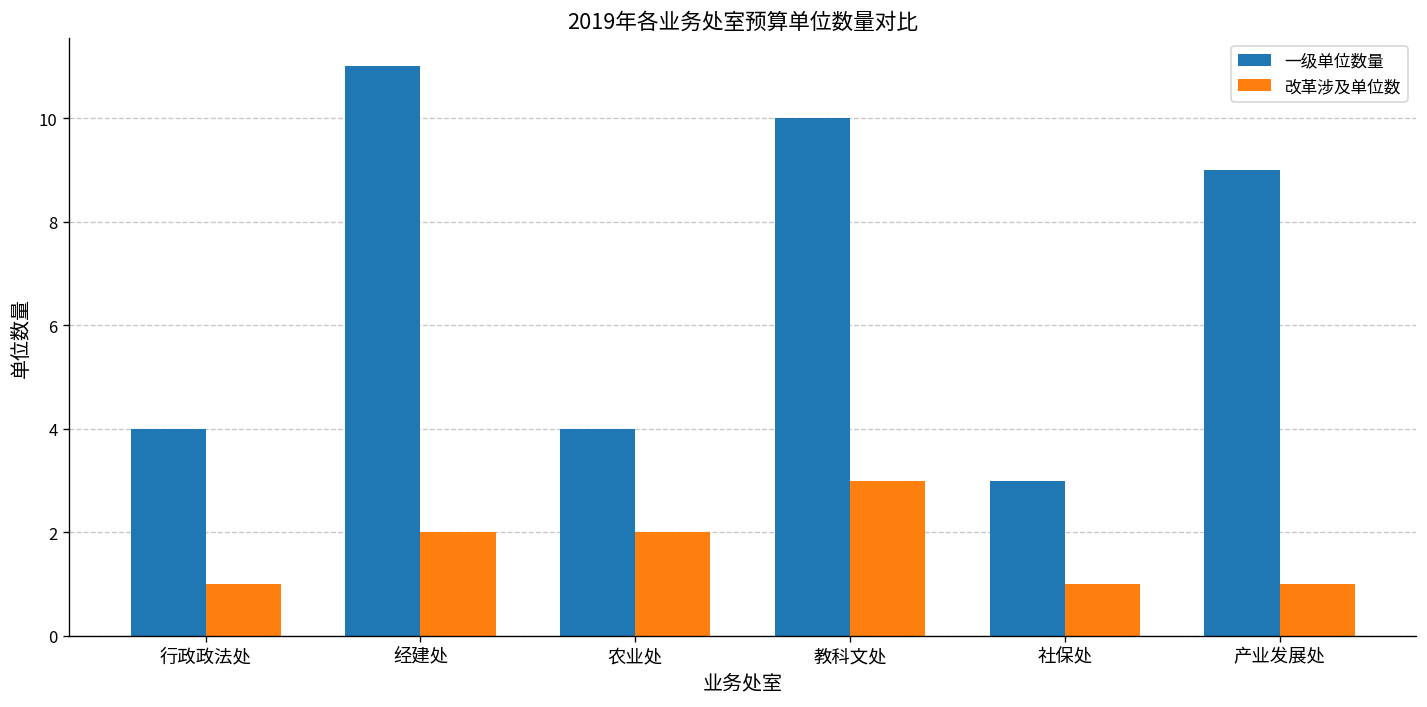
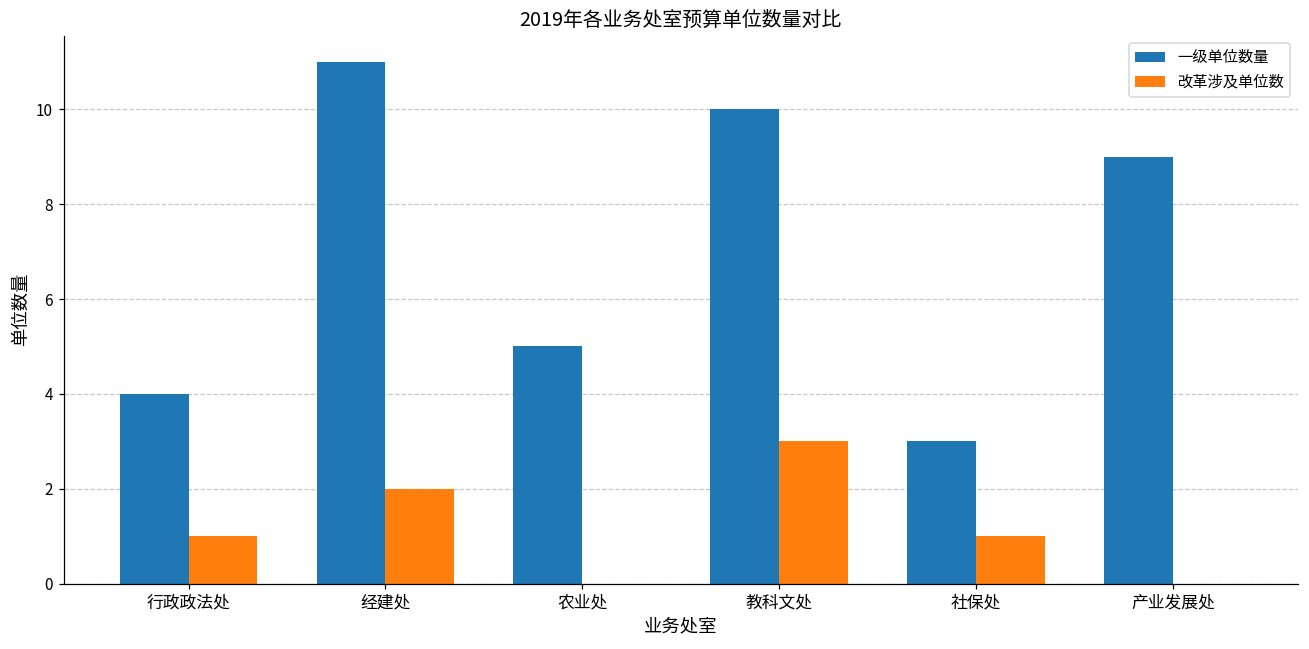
  {
    "一级单位数量": {
      "行政政法处": 4,
      "经建处": 11,
-     "农业处": 4,
+     "农业处": 5,
      "教科文处": 10,
      "社保处": 3,
      "产业发展处": 9
    },
    "改革涉及单位数": {
      "行政政法处": 1,
      "经建处": 2,
-     "农业处": 2,
+     "农业处": 0,
      "教科文处": 3,
      "社保处": 1,
-     "产业发展处": 1
+     "产业发展处": 0
    }
  }
